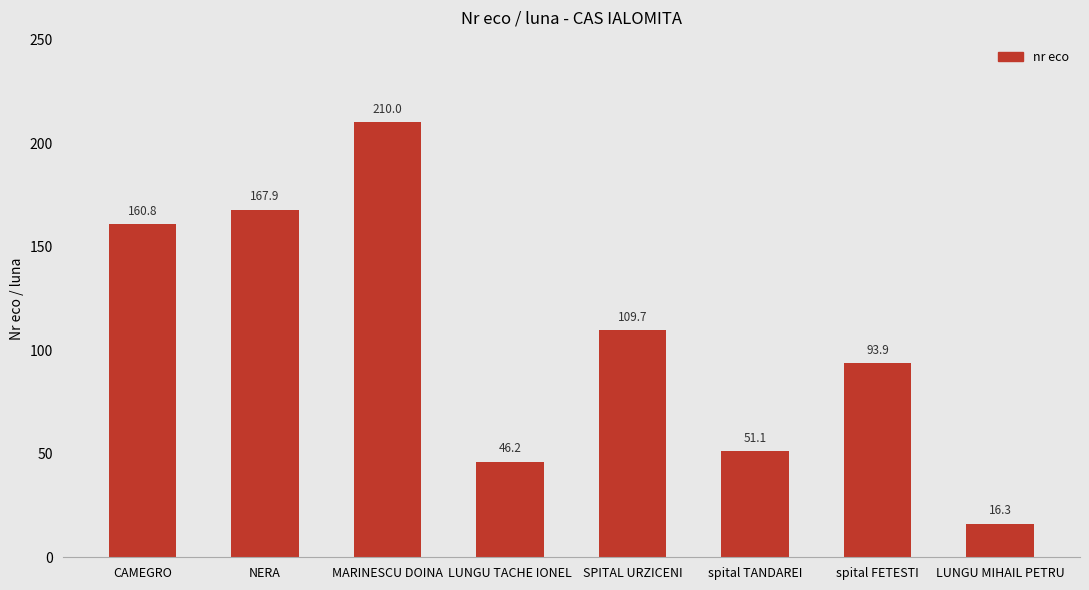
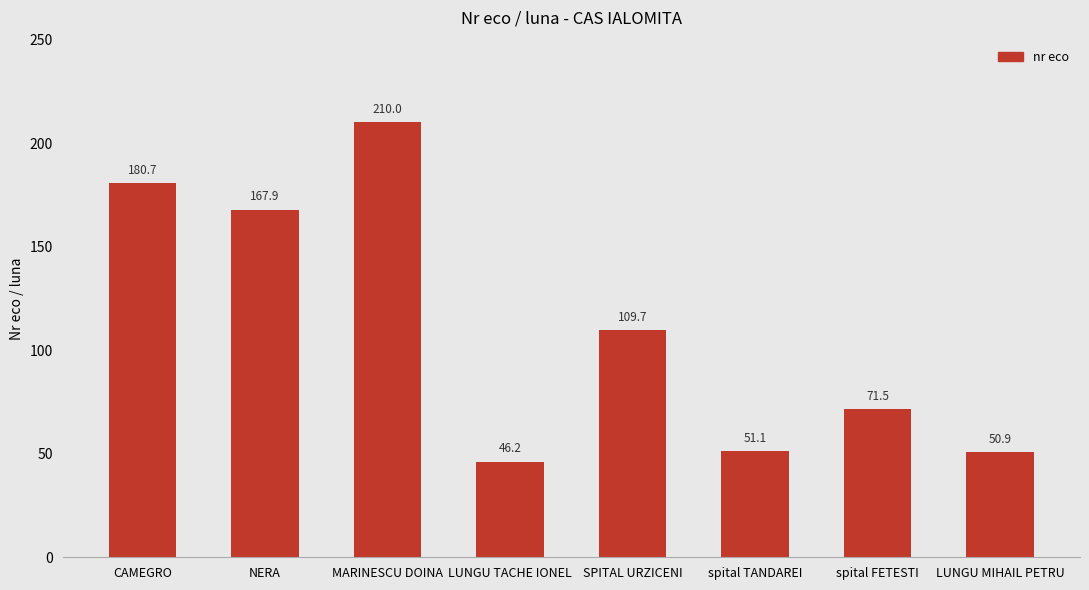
  {
-   "CAMEGRO": 160.8,
+   "CAMEGRO": 180.7,
    "NERA": 167.9,
    "MARINESCU DOINA": 210.0,
    "LUNGU TACHE IONEL": 46.2,
    "SPITAL URZICENI": 109.7,
    "spital TANDAREI": 51.1,
-   "spital FETESTI": 93.9,
-   "LUNGU MIHAIL PETRU": 16.3
+   "spital FETESTI": 71.5,
+   "LUNGU MIHAIL PETRU": 50.9
  }
